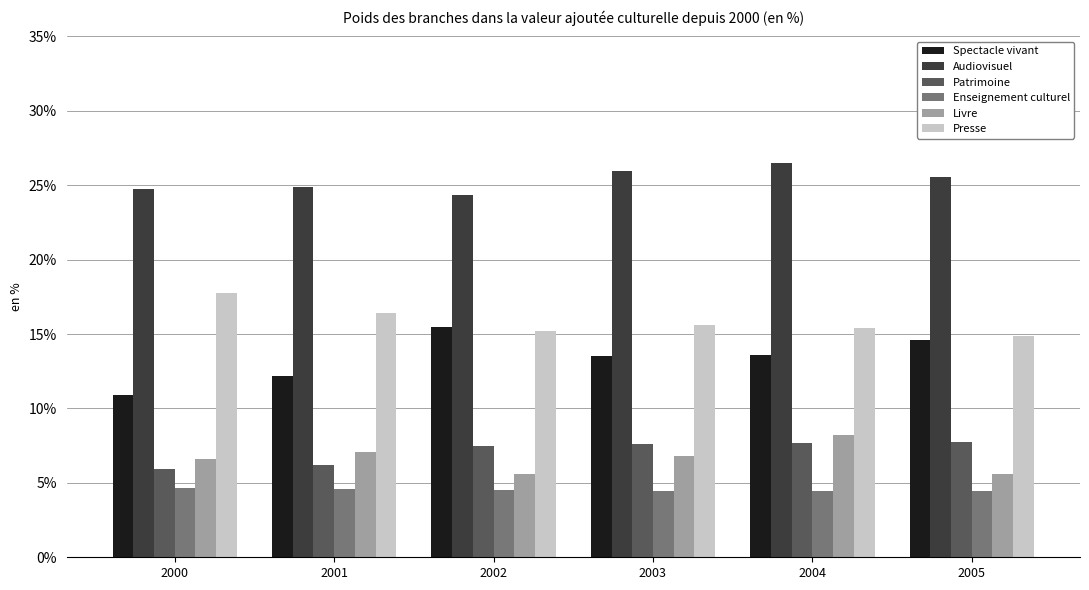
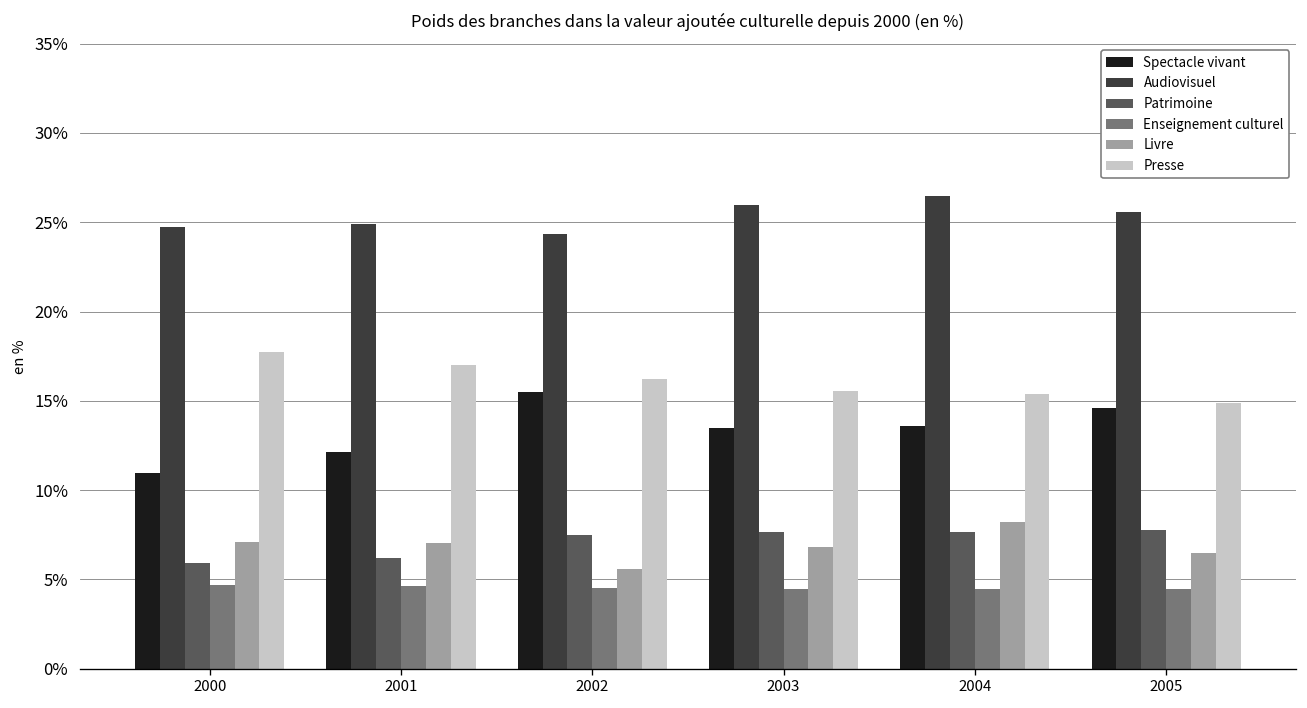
  {
    "Spectacle vivant": {
      "2000": "10.9%",
      "2001": "12.2%",
      "2002": "15.5%",
      "2003": "13.5%",
      "2004": "13.6%",
      "2005": "14.6%"
    },
    "Livre": {
-     "2000": "6.6%",
+     "2000": "7.1%",
      "2001": "7.1%",
      "2002": "5.6%",
      "2003": "6.8%",
      "2004": "8.2%",
-     "2005": "5.6%"
+     "2005": "6.5%"
    },
    "Presse": {
      "2000": "17.7%",
-     "2001": "16.4%",
-     "2002": "15.2%",
+     "2001": "17.0%",
+     "2002": "16.2%",
      "2003": "15.6%",
      "2004": "15.4%",
      "2005": "14.9%"
    }
  }
